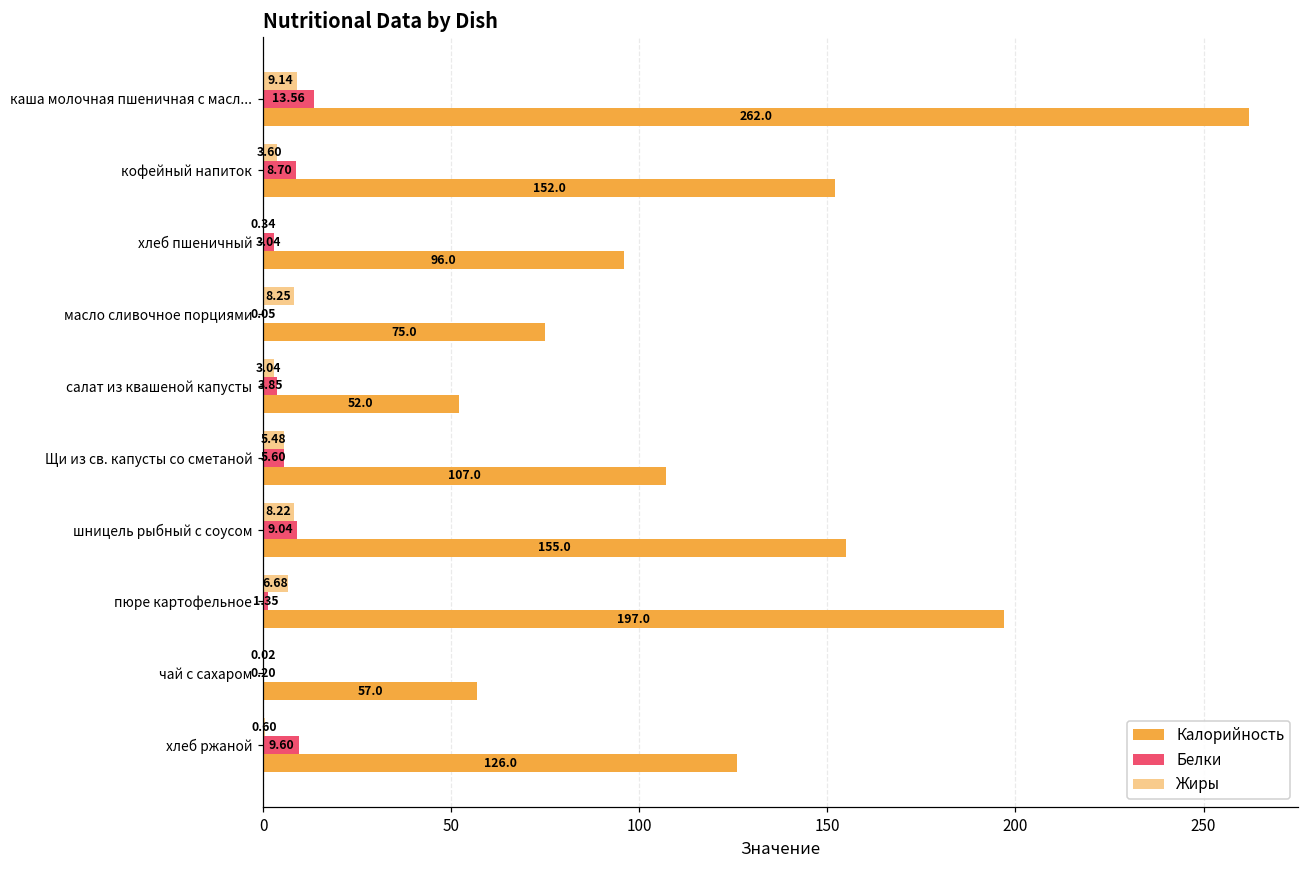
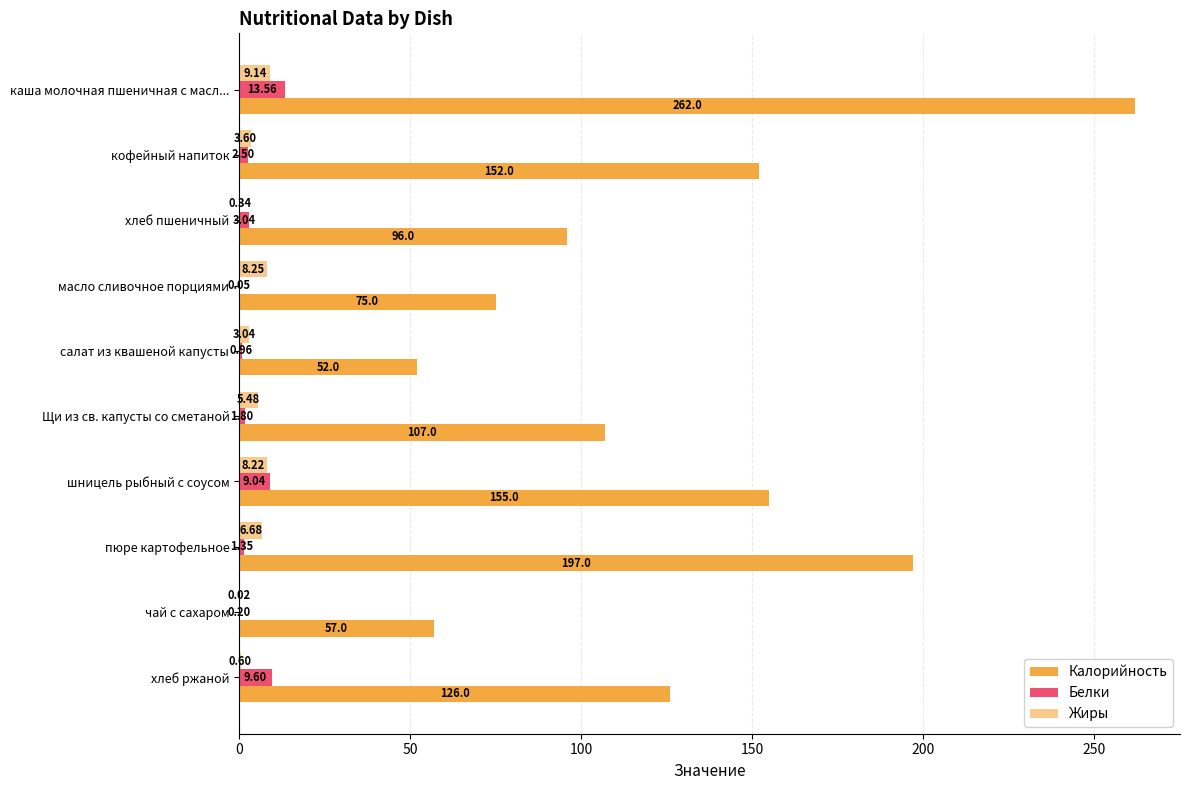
  {
    "Белки": {
      "каша молочная пшеничная с масл...": 13.56,
-     "кофейный напиток": 8.70,
+     "кофейный напиток": 2.50,
      "хлеб пшеничный": 3.04,
      "масло сливочное порциями": 0.05,
-     "салат из квашеной капусты": 3.85,
-     "Щи из св. капусты со сметаной": 5.60,
+     "салат из квашеной капусты": 0.96,
+     "Щи из св. капусты со сметаной": 1.80,
      "шницель рыбный с соусом": 9.04,
      "пюре картофельное": 1.35,
      "чай с сахаром": 0.20,
      "хлеб ржаной": 9.60
    }
  }
